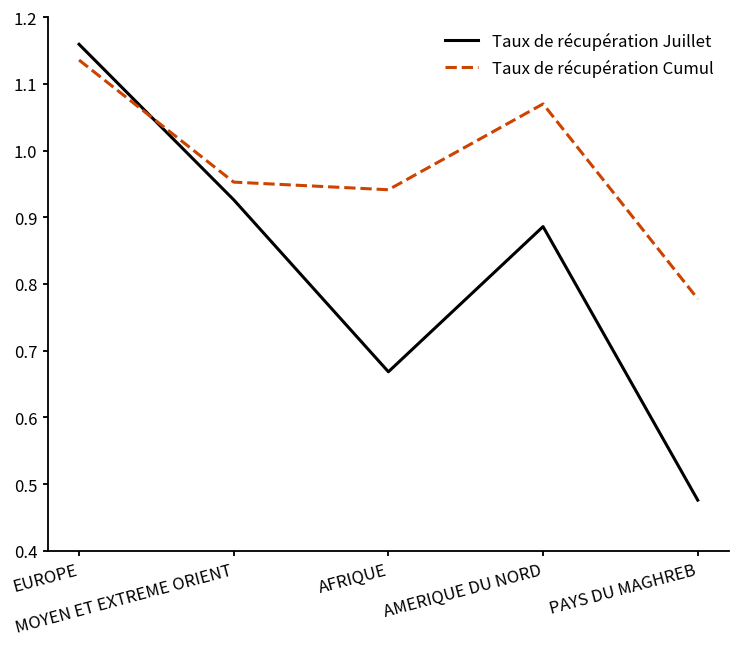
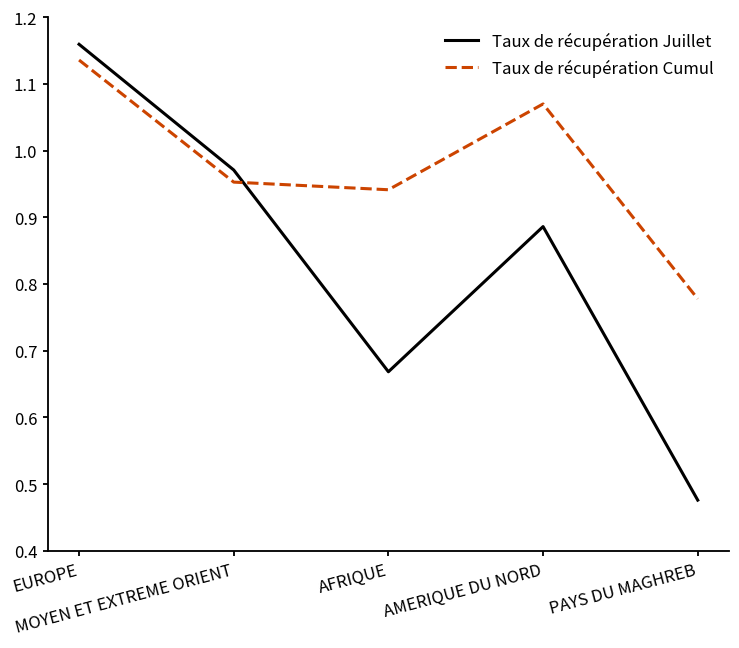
  {
    "Taux de récupération Juillet": {
      "EUROPE": 1.16,
-     "MOYEN ET EXTREME ORIENT": 0.93,
+     "MOYEN ET EXTREME ORIENT": 0.97,
      "AFRIQUE": 0.67,
      "AMERIQUE DU NORD": 0.89,
      "PAYS DU MAGHREB": 0.48
    },
    "Taux de récupération Cumul": {
      "EUROPE": 1.14,
      "MOYEN ET EXTREME ORIENT": 0.95,
      "AFRIQUE": 0.94,
      "AMERIQUE DU NORD": 1.07,
      "PAYS DU MAGHREB": 0.78
    }
  }
